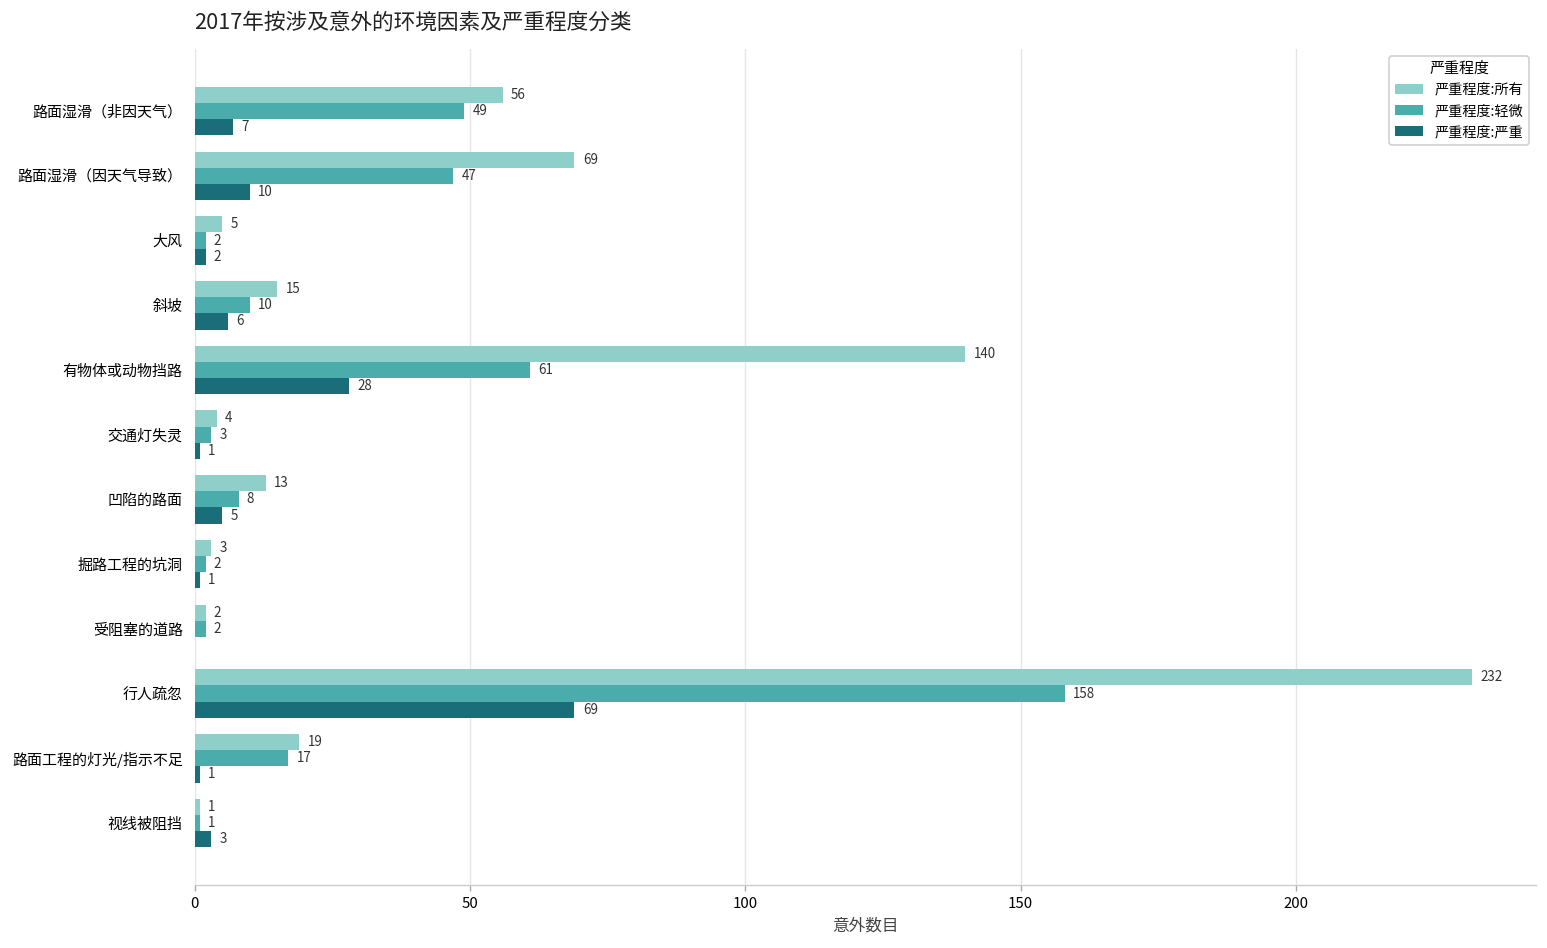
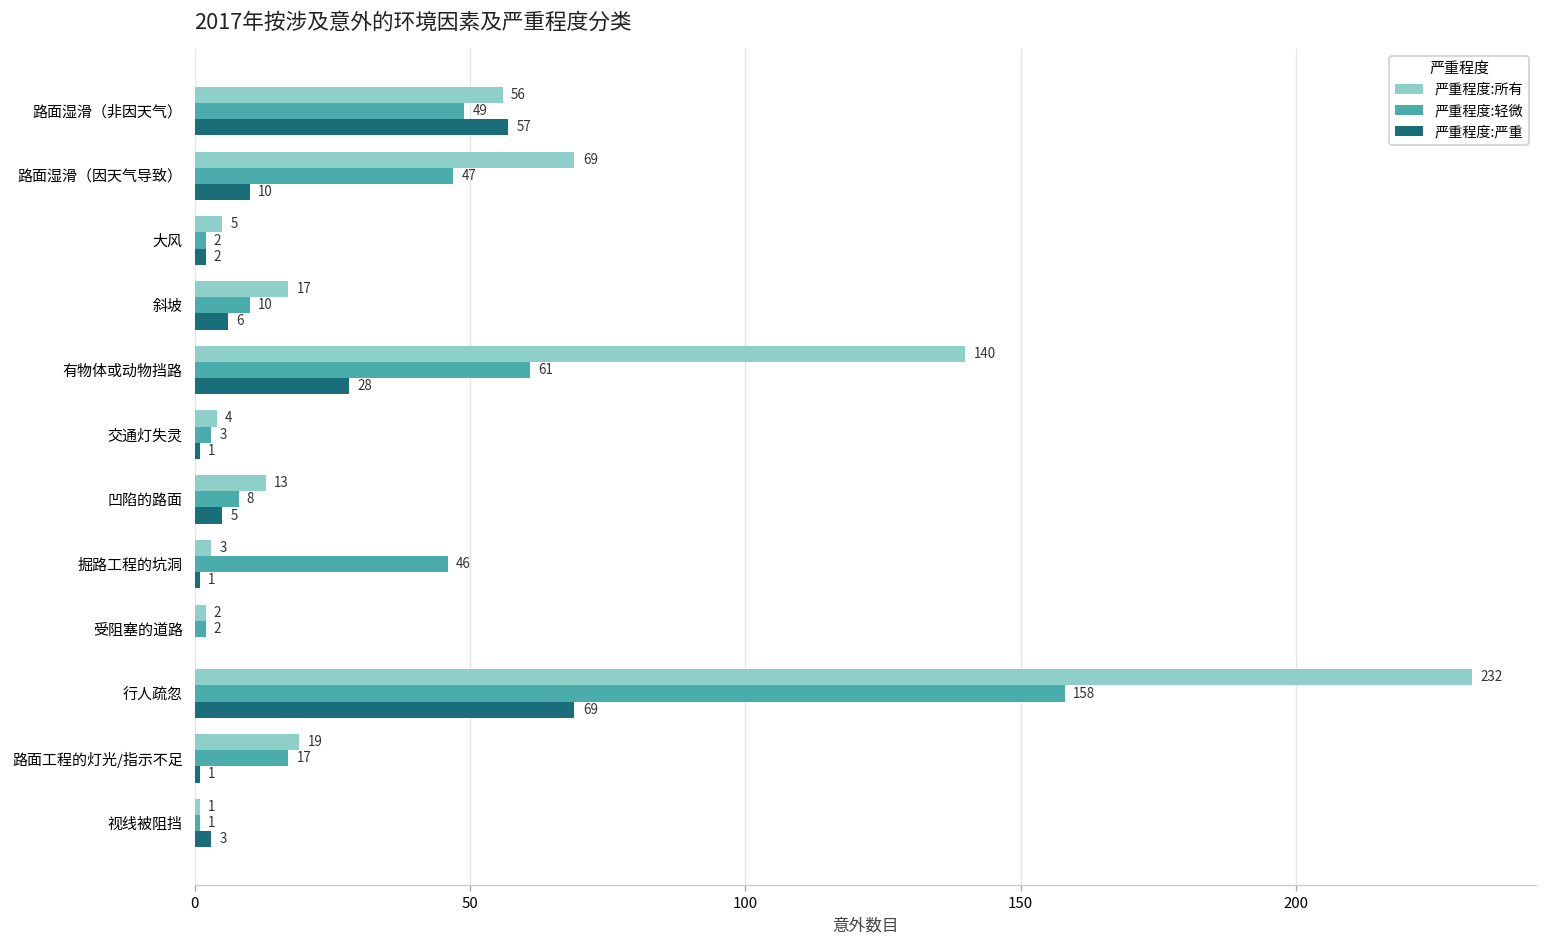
  {
    "严重程度:所有": {
      "路面湿滑（非因天气）": 56,
      "路面湿滑（因天气导致）": 69,
      "大风": 5,
-     "斜坡": 15,
+     "斜坡": 17,
      "有物体或动物挡路": 140,
      "交通灯失灵": 4,
      "凹陷的路面": 13,
      "掘路工程的坑洞": 3,
      "受阻塞的道路": 2,
      "行人疏忽": 232,
      "路面工程的灯光/指示不足": 19,
      "视线被阻挡": 1
    },
    "严重程度:轻微": {
      "路面湿滑（非因天气）": 49,
      "路面湿滑（因天气导致）": 47,
      "大风": 2,
      "斜坡": 10,
      "有物体或动物挡路": 61,
      "交通灯失灵": 3,
      "凹陷的路面": 8,
-     "掘路工程的坑洞": 2,
+     "掘路工程的坑洞": 46,
      "受阻塞的道路": 2,
      "行人疏忽": 158,
      "路面工程的灯光/指示不足": 17,
      "视线被阻挡": 1
    },
    "严重程度:严重": {
-     "路面湿滑（非因天气）": 7,
+     "路面湿滑（非因天气）": 57,
      "路面湿滑（因天气导致）": 10,
      "大风": 2,
      "斜坡": 6,
      "有物体或动物挡路": 28,
      "交通灯失灵": 1,
      "凹陷的路面": 5,
      "掘路工程的坑洞": 1,
      "行人疏忽": 69,
      "路面工程的灯光/指示不足": 1,
      "视线被阻挡": 3
    }
  }
